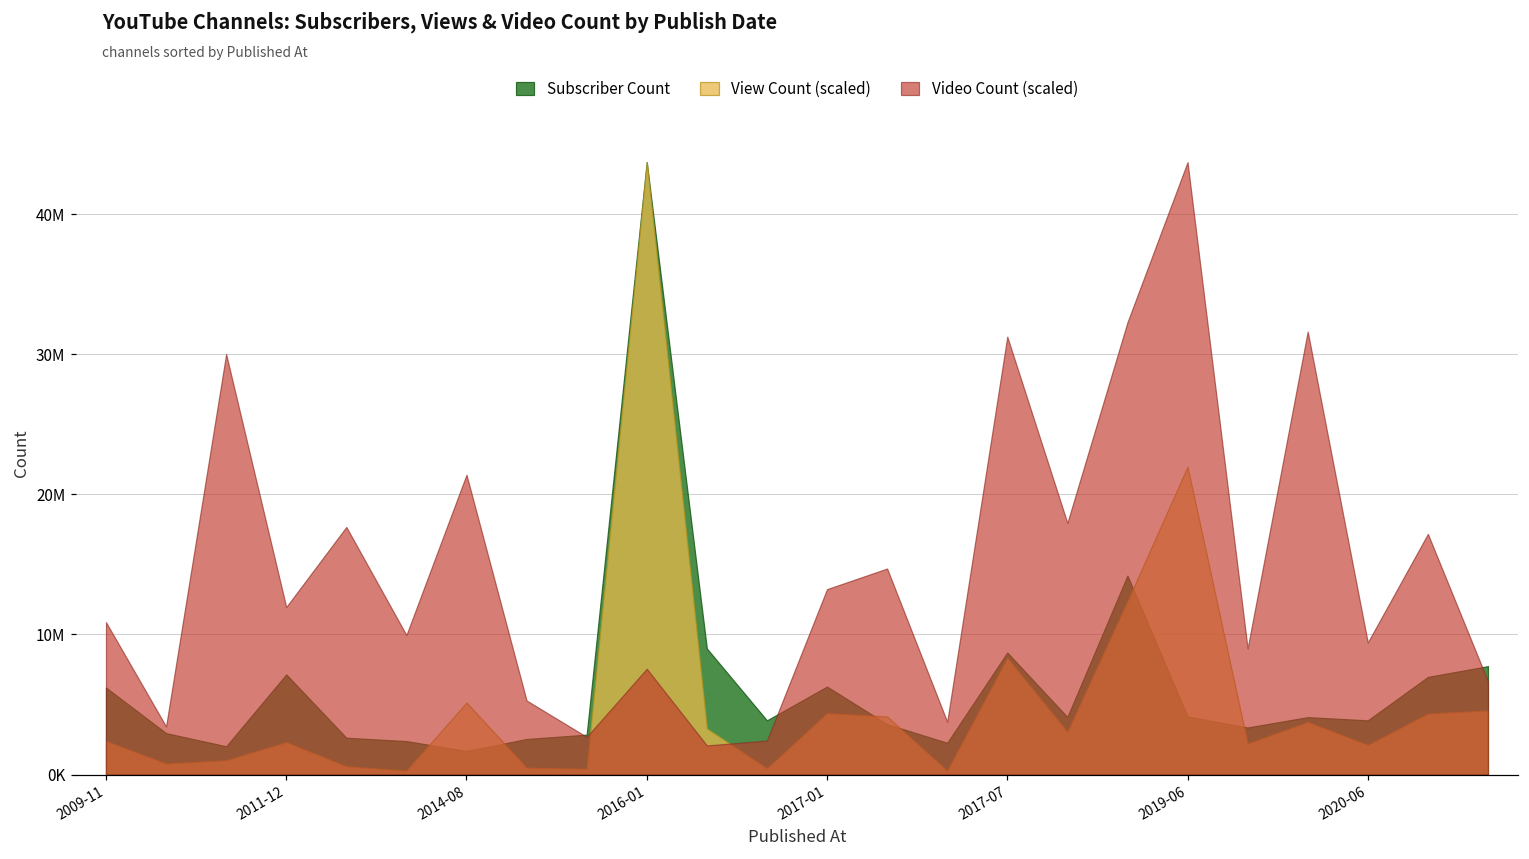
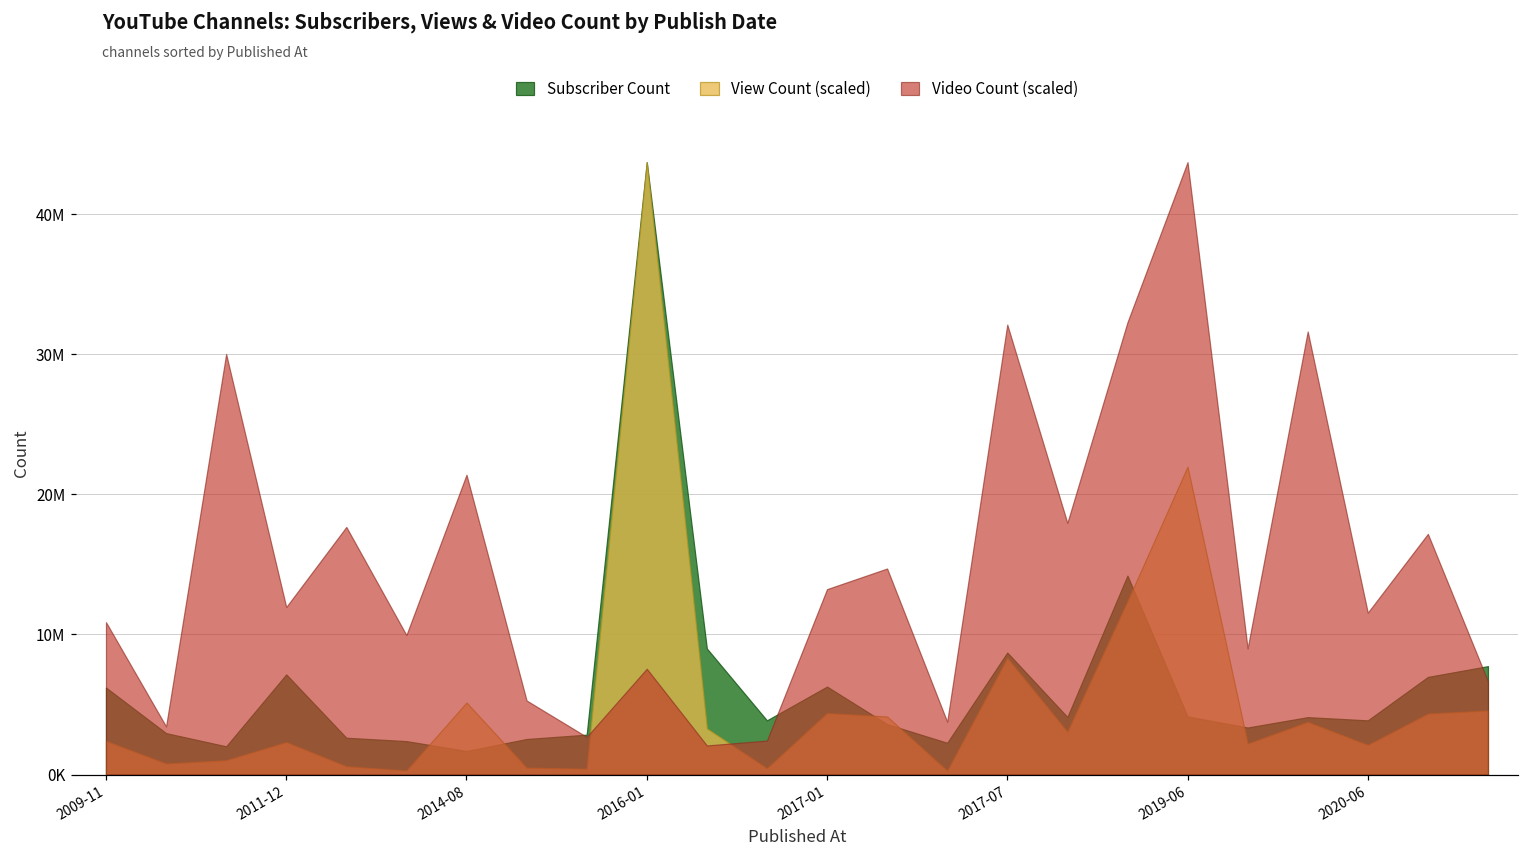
  {
    "Subscriber Count": {
      "2009-11": 6200000,
      "2011-12": 7200000,
      "2014-08": 1700000,
      "2017-01": 6300000,
      "2017-07": 8700000,
      "2019-06": 4200000,
      "2020-06": 3900000
    },
    "View Count (scaled)": {
      "2009-11": 2400000,
      "2011-12": 2300000,
      "2014-08": 5100000,
      "2017-01": 4400000,
      "2017-07": 8300000,
      "2019-06": 22000000,
      "2020-06": 2100000
    },
    "Video Count (scaled)": {
      "2009-11": 10900000,
      "2011-12": 12000000,
      "2014-08": 21400000,
      "2016-01": 7600000,
      "2017-01": 13200000,
-     "2017-07": 31200000,
+     "2017-07": 32100000,
      "2019-06": 43700000,
-     "2020-06": 9400000
+     "2020-06": 11600000
    }
  }
